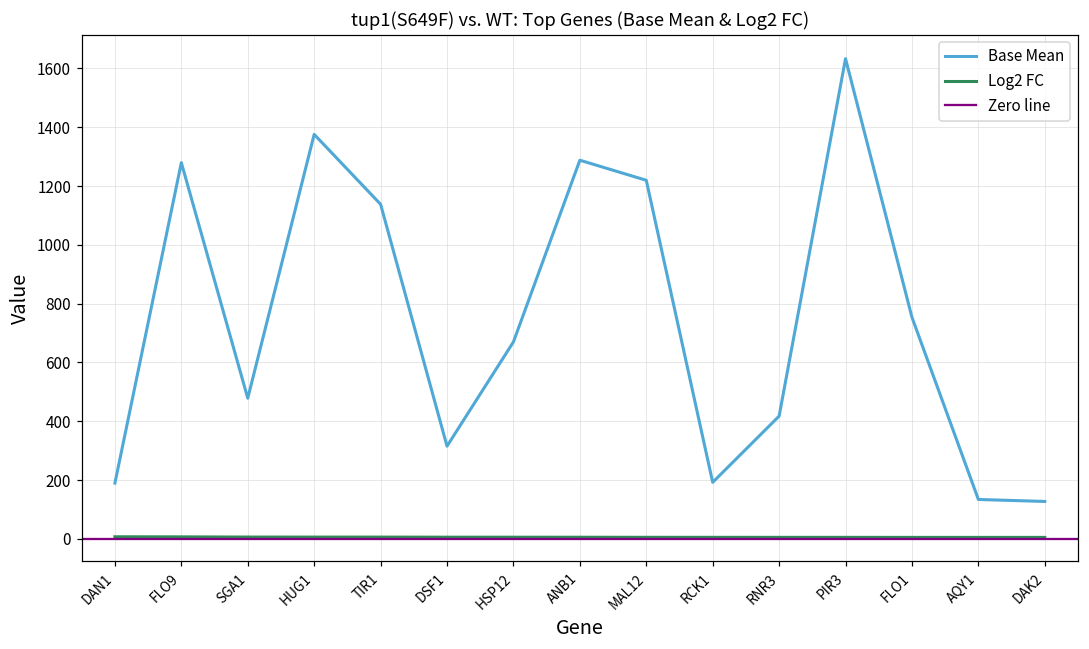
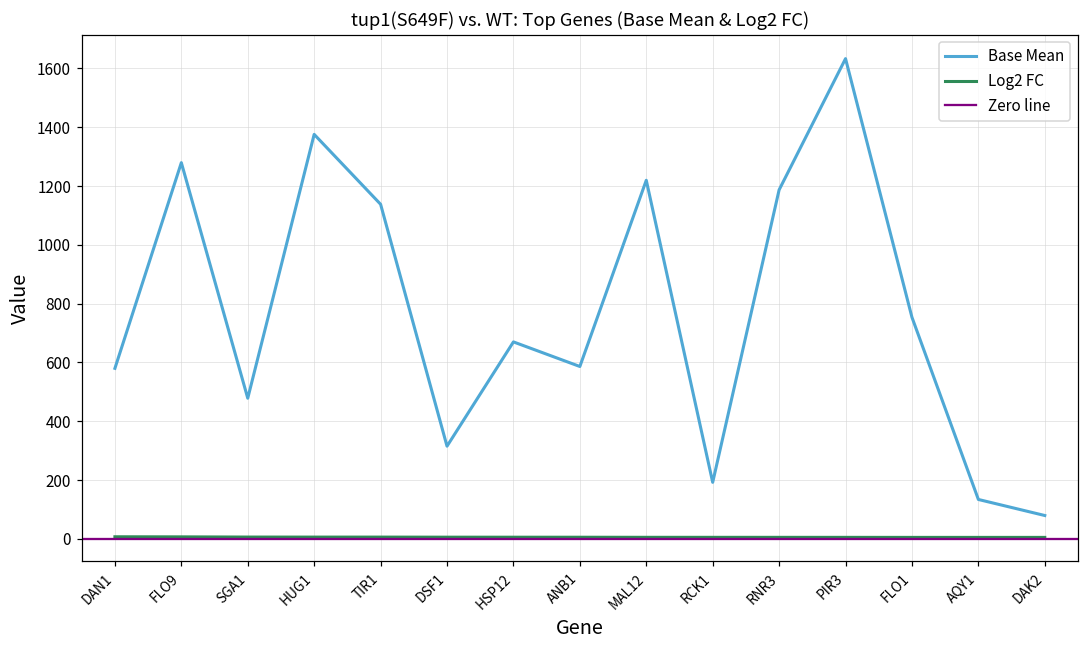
  {
    "Base Mean": {
-     "DAN1": 190,
+     "DAN1": 580,
      "FLO9": 1280,
      "SGA1": 480,
      "HUG1": 1380,
      "TIR1": 1140,
      "DSF1": 320,
      "HSP12": 670,
-     "ANB1": 1290,
+     "ANB1": 590,
      "MAL12": 1220,
      "RCK1": 190,
-     "RNR3": 420,
+     "RNR3": 1190,
      "PIR3": 1630,
      "FLO1": 750,
      "AQY1": 130,
-     "DAK2": 130
+     "DAK2": 80
    },
    "Log2 FC": {
      "DAN1": 10,
      "FLO9": 10,
      "SGA1": 10,
      "HUG1": 10,
      "TIR1": 10,
      "DSF1": 10,
      "HSP12": 10,
      "ANB1": 10,
      "MAL12": 10,
      "RCK1": 10,
      "RNR3": 0,
      "PIR3": 0,
      "FLO1": 0,
      "AQY1": 0,
      "DAK2": 0
    }
  }
